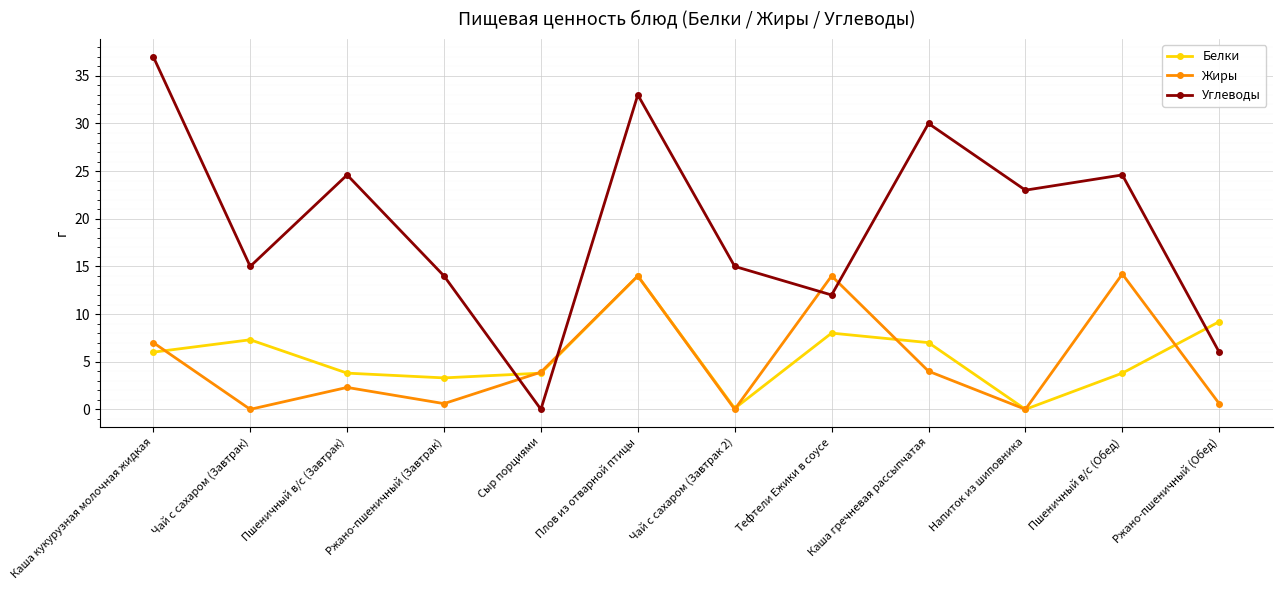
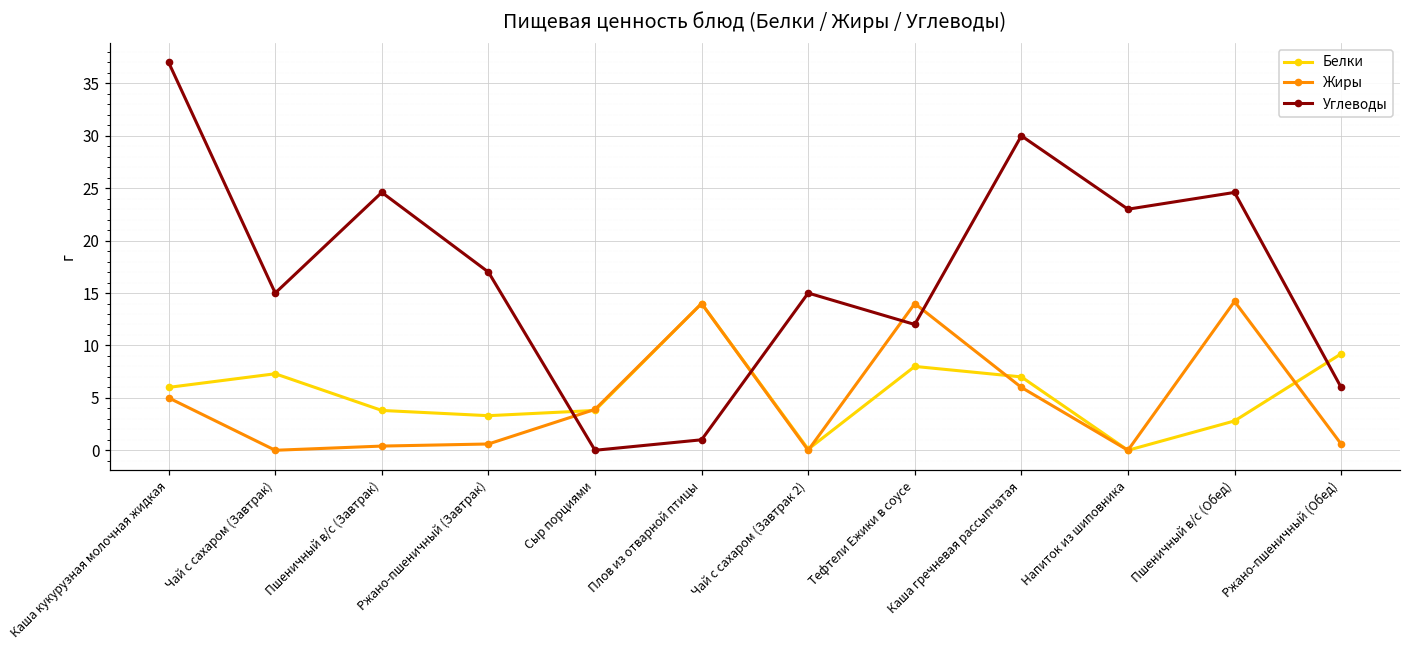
  {
    "Белки": {
      "Каша кукурузная молочная жидкая": 6,
      "Чай с сахаром (Завтрак)": 7,
      "Пшеничный в/с (Завтрак)": 4,
      "Ржано-пшеничный (Завтрак)": 3,
      "Тефтели Ежики в соусе": 8,
      "Каша гречневая рассыпчатая": 7,
-     "Пшеничный в/с (Обед)": 4,
+     "Пшеничный в/с (Обед)": 3,
      "Ржано-пшеничный (Обед)": 9
    },
    "Жиры": {
-     "Каша кукурузная молочная жидкая": 7,
+     "Каша кукурузная молочная жидкая": 5,
      "Чай с сахаром (Завтрак)": 0,
-     "Пшеничный в/с (Завтрак)": 2,
+     "Пшеничный в/с (Завтрак)": 0,
      "Ржано-пшеничный (Завтрак)": 1,
      "Тефтели Ежики в соусе": 14,
-     "Каша гречневая рассыпчатая": 4,
+     "Каша гречневая рассыпчатая": 6,
      "Пшеничный в/с (Обед)": 14,
      "Ржано-пшеничный (Обед)": 1
    },
    "Углеводы": {
      "Каша кукурузная молочная жидкая": 37,
      "Чай с сахаром (Завтрак)": 15,
      "Пшеничный в/с (Завтрак)": 25,
-     "Ржано-пшеничный (Завтрак)": 14,
+     "Ржано-пшеничный (Завтрак)": 17,
      "Сыр порциями": 0,
-     "Плов из отварной птицы": 33,
+     "Плов из отварной птицы": 1,
      "Чай с сахаром (Завтрак 2)": 15,
      "Тефтели Ежики в соусе": 12,
      "Каша гречневая рассыпчатая": 30,
      "Напиток из шиповника": 23,
      "Пшеничный в/с (Обед)": 25,
      "Ржано-пшеничный (Обед)": 6
    }
  }
